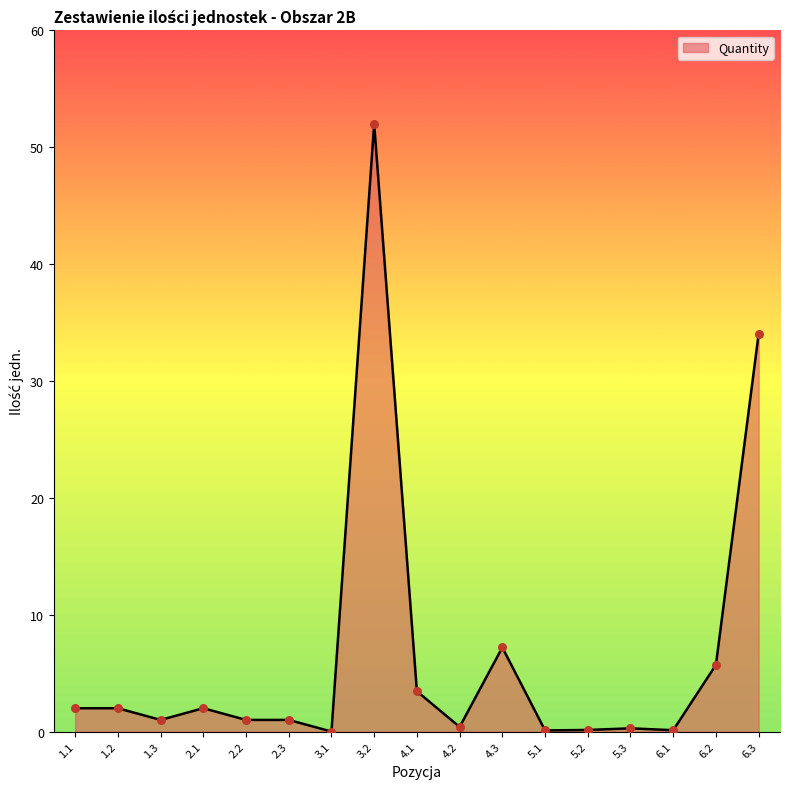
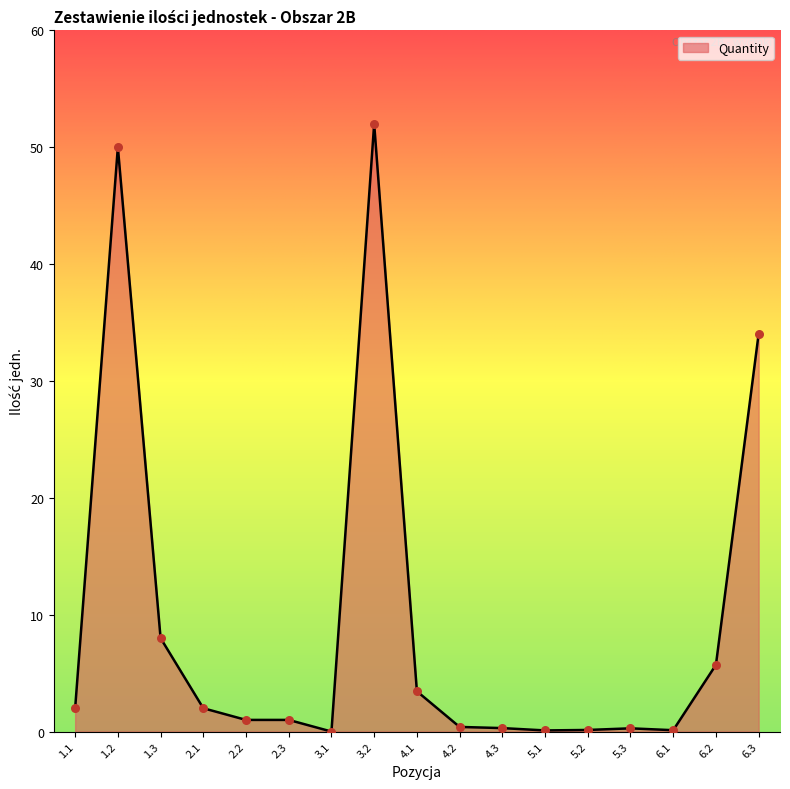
  {
    "1.1": 2.0,
-   "1.2": 2,
-   "1.3": 1,
+   "1.2": 50,
+   "1.3": 8,
    "2.1": 2.0,
    "2.2": 1.0,
    "2.3": 1.0,
    "3.1": 0.0,
    "3.2": 52.0,
    "4.1": 3.5,
    "4.2": 0.4,
-   "4.3": 7.2,
+   "4.3": 0.3,
    "5.1": 0.1,
    "5.2": 0.1,
    "5.3": 0.3,
    "6.1": 0.1,
    "6.2": 5.7,
    "6.3": 34.0
  }
